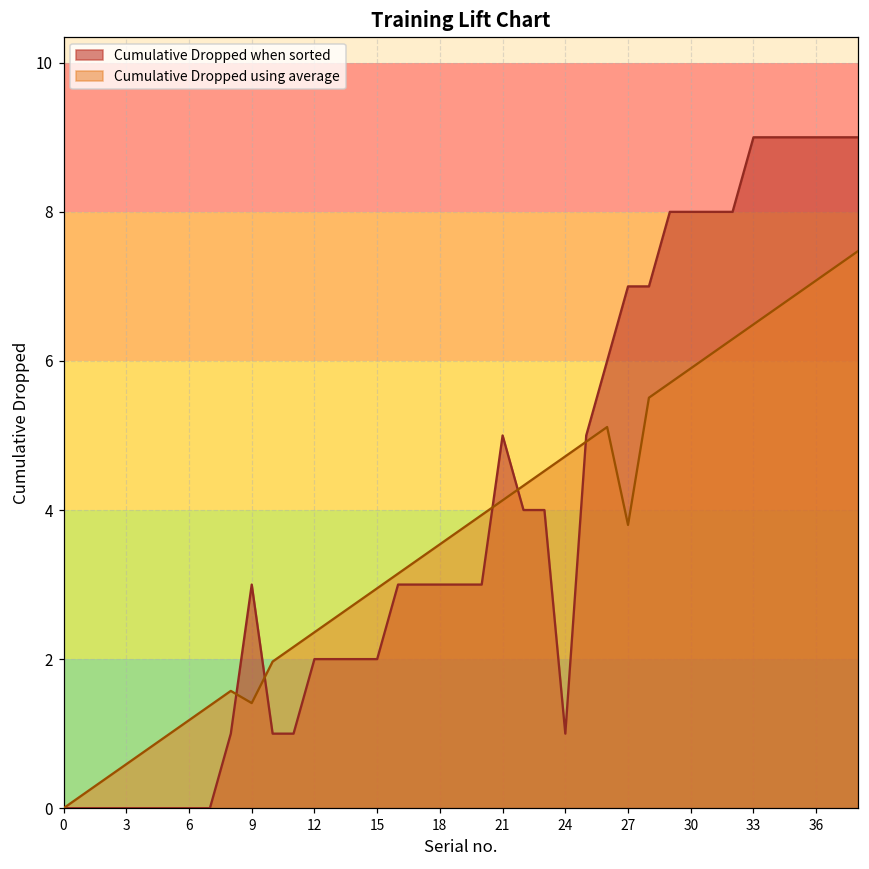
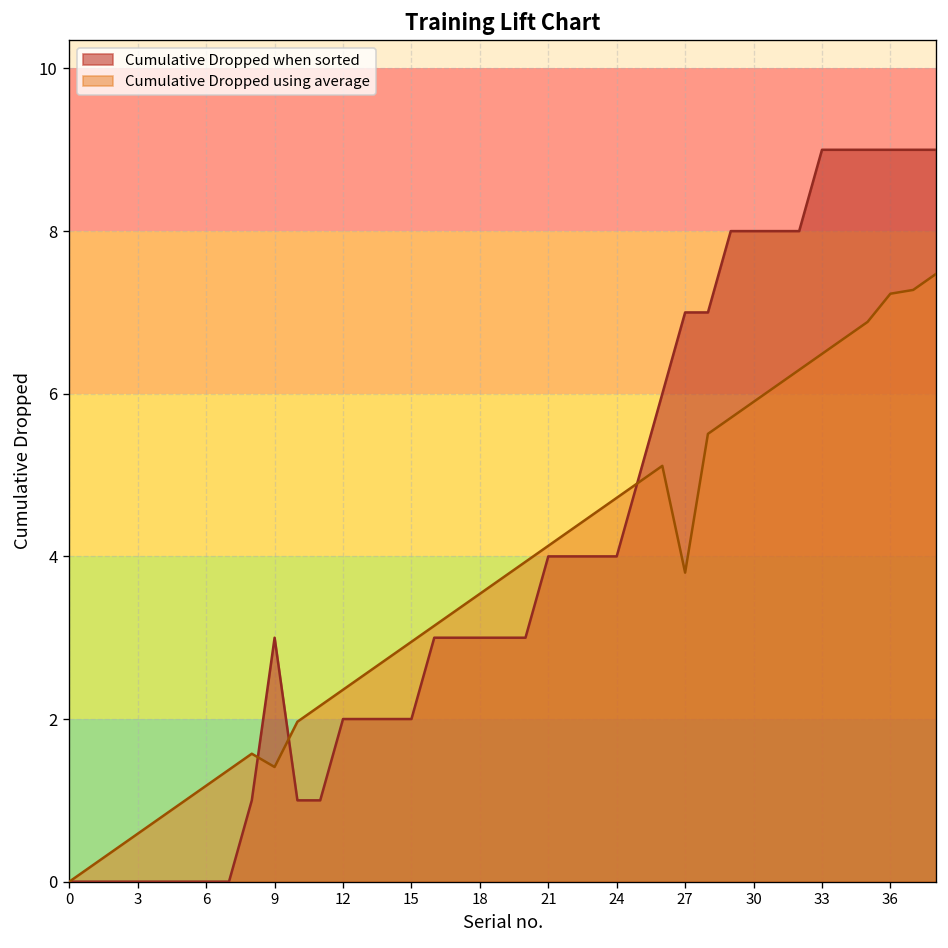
  {
    "Cumulative Dropped when sorted": {
      "3": 0,
      "6": 0,
      "9": 3,
      "12": 2,
      "15": 2,
      "18": 3,
-     "21": 5,
-     "24": 1,
+     "21": 4,
+     "24": 4,
      "27": 7,
      "30": 8,
      "33": 9,
      "36": 9
    },
    "Cumulative Dropped using average": {
      "3": 0.6,
      "6": 1.2,
      "9": 1.4,
      "12": 2.4,
      "15": 2.9,
      "18": 3.5,
      "21": 4.1,
      "24": 4.7,
      "27": 3.8,
      "30": 5.9,
      "33": 6.5,
-     "36": 7.1
+     "36": 7.2
    }
  }
